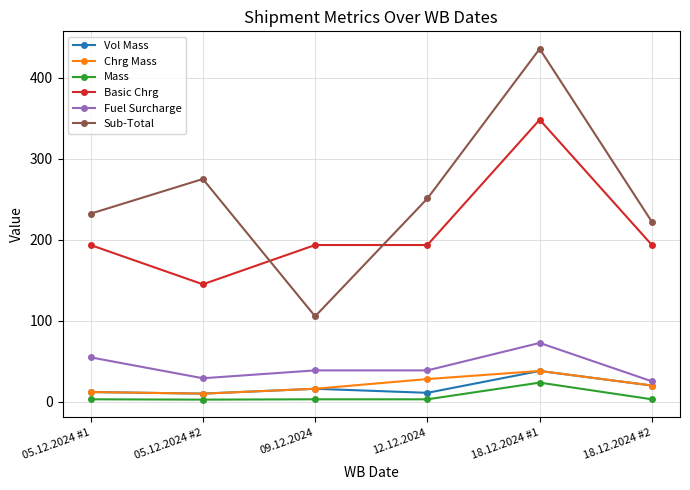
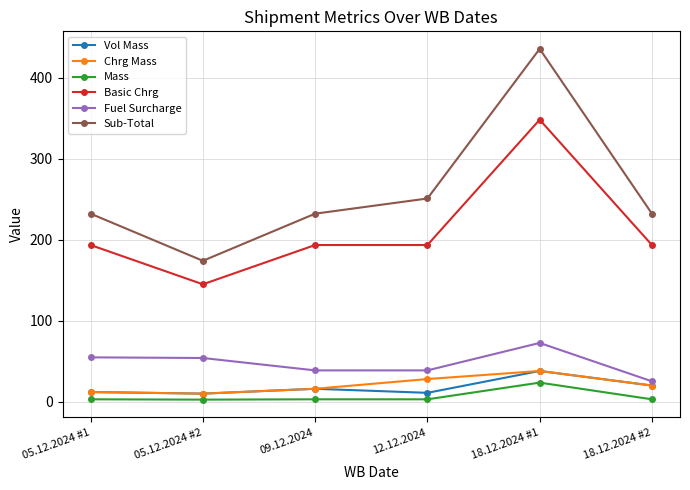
  {
    "Vol Mass": {
      "12.12.2024": 10
    },
    "Chrg Mass": {
      "12.12.2024": 30
    },
    "Mass": {
      "05.12.2024 #1": 0,
      "05.12.2024 #2": 0,
      "09.12.2024": 0,
      "12.12.2024": 0,
      "18.12.2024 #1": 20,
      "18.12.2024 #2": 0
    },
    "Basic Chrg": {
      "05.12.2024 #1": 190,
      "05.12.2024 #2": 150,
      "09.12.2024": 190,
      "12.12.2024": 190,
      "18.12.2024 #1": 350,
      "18.12.2024 #2": 190
    },
    "Fuel Surcharge": {
      "05.12.2024 #1": 50,
-     "05.12.2024 #2": 30,
+     "05.12.2024 #2": 50,
      "09.12.2024": 40,
      "12.12.2024": 40,
      "18.12.2024 #1": 70,
      "18.12.2024 #2": 30
    },
    "Sub-Total": {
      "05.12.2024 #1": 230,
-     "05.12.2024 #2": 280,
-     "09.12.2024": 110,
+     "05.12.2024 #2": 170,
+     "09.12.2024": 230,
      "12.12.2024": 250,
      "18.12.2024 #1": 440,
-     "18.12.2024 #2": 220
+     "18.12.2024 #2": 230
    }
  }
